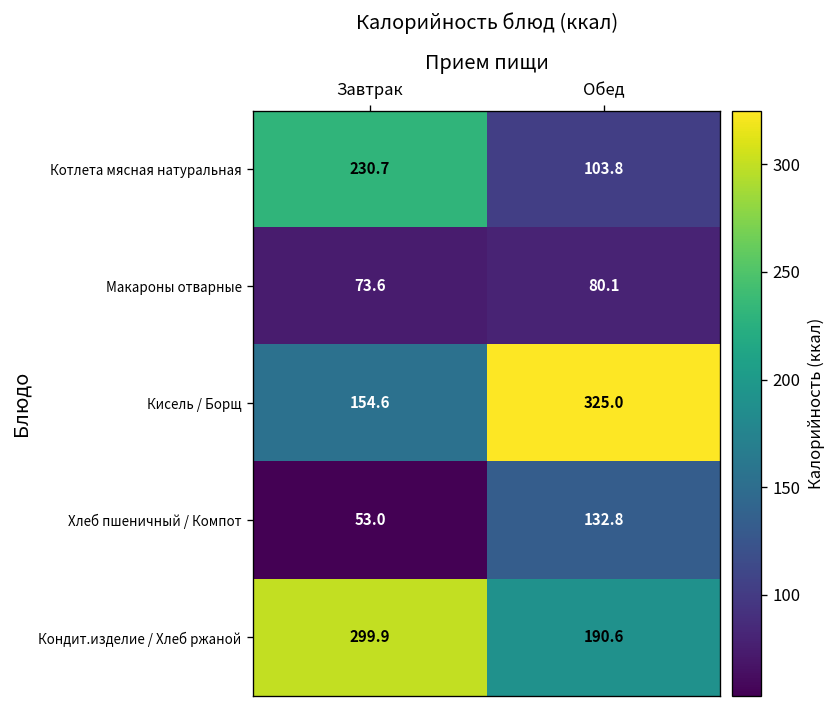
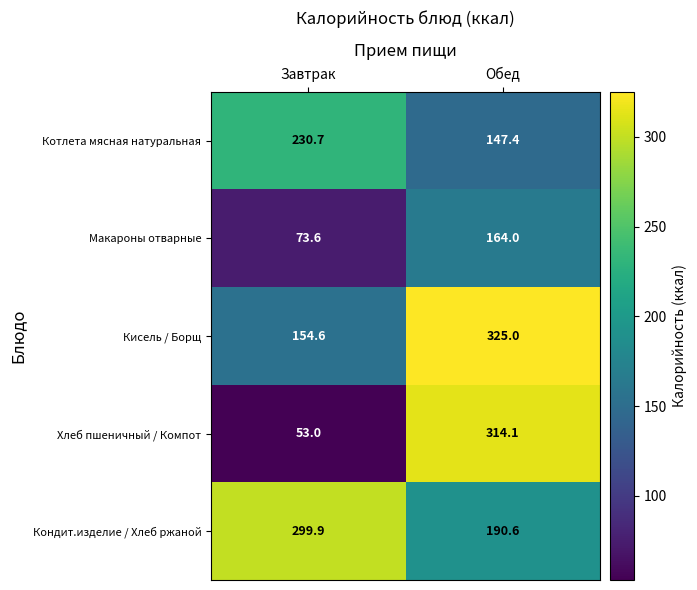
  {
    "Котлета мясная натуральная": {
      "Завтрак": 230.7,
-     "Обед": 103.8
+     "Обед": 147.4
    },
    "Макароны отварные": {
      "Завтрак": 73.6,
-     "Обед": 80.1
+     "Обед": 164.0
    },
    "Кисель / Борщ": {
      "Завтрак": 154.6,
      "Обед": 325.0
    },
    "Хлеб пшеничный / Компот": {
      "Завтрак": 53.0,
-     "Обед": 132.8
+     "Обед": 314.1
    },
    "Кондит.изделие / Хлеб ржаной": {
      "Завтрак": 299.9,
      "Обед": 190.6
    }
  }
